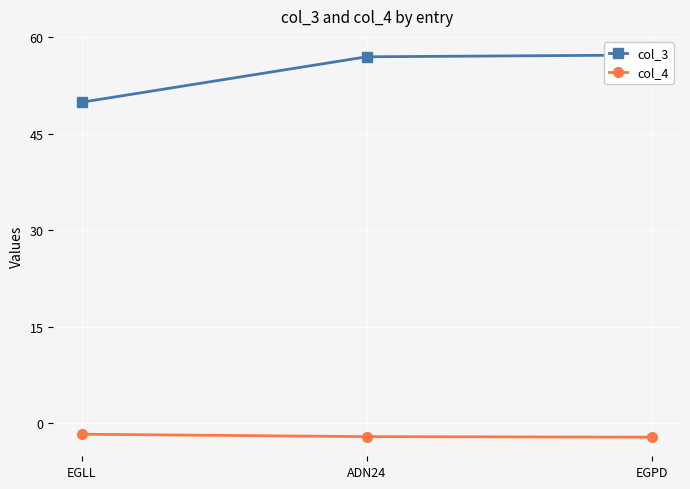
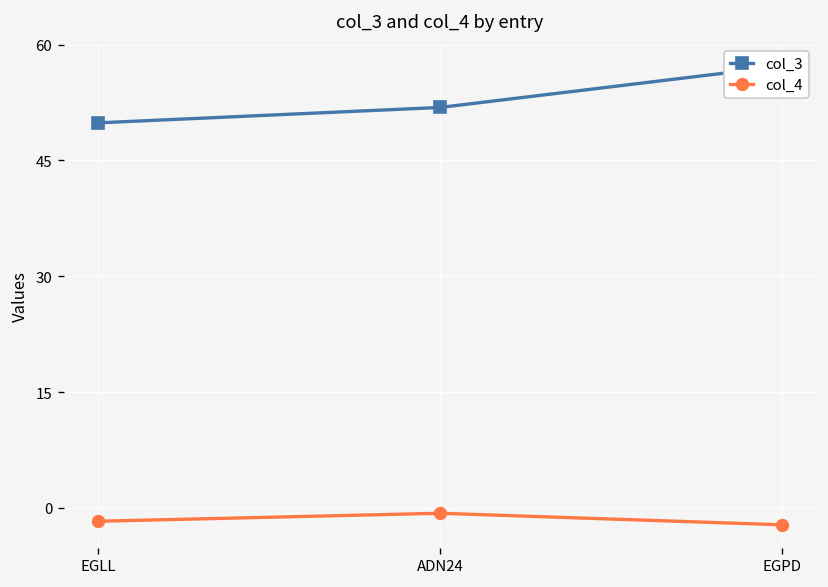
  {
    "col_3": {
      "EGLL": 50,
-     "ADN24": 57
+     "ADN24": 52
    },
    "col_4": {
      "EGLL": -2,
-     "ADN24": -2,
+     "ADN24": -1,
      "EGPD": -2
    }
  }
